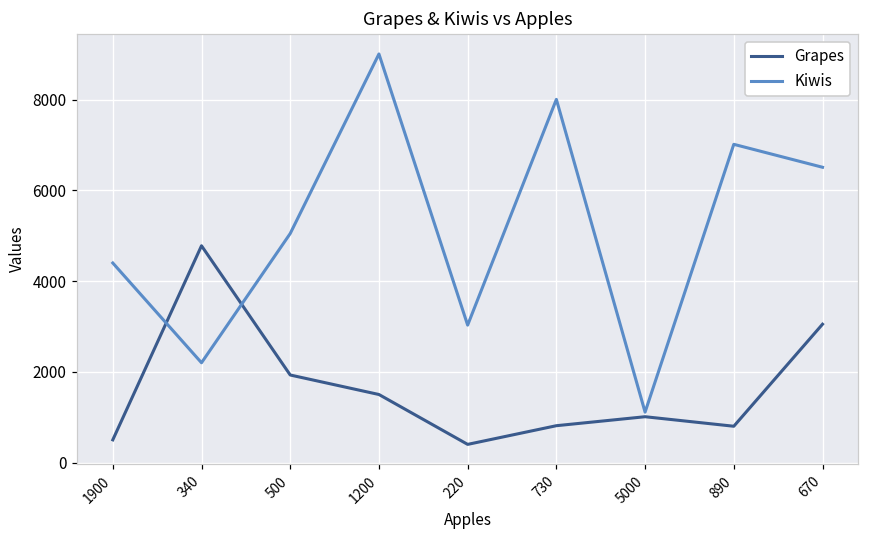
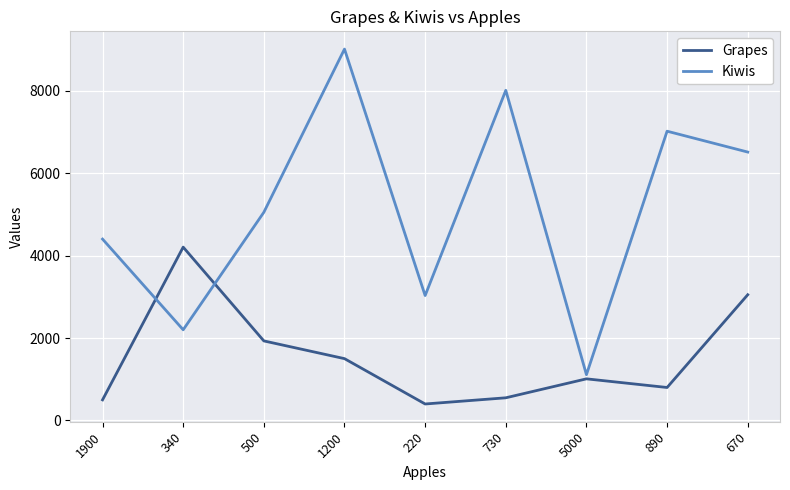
  {
    "Grapes": {
      "1900": 500,
-     "340": 4800,
+     "340": 4200,
      "500": 1900,
      "1200": 1500,
      "220": 400,
-     "730": 800,
+     "730": 600,
      "5000": 1000,
      "890": 800,
      "670": 3100
    },
    "Kiwis": {
      "1900": 4400,
      "340": 2200,
      "500": 5100,
      "1200": 9000,
      "220": 3000,
      "730": 8000,
      "5000": 1100,
      "890": 7000,
      "670": 6500
    }
  }
